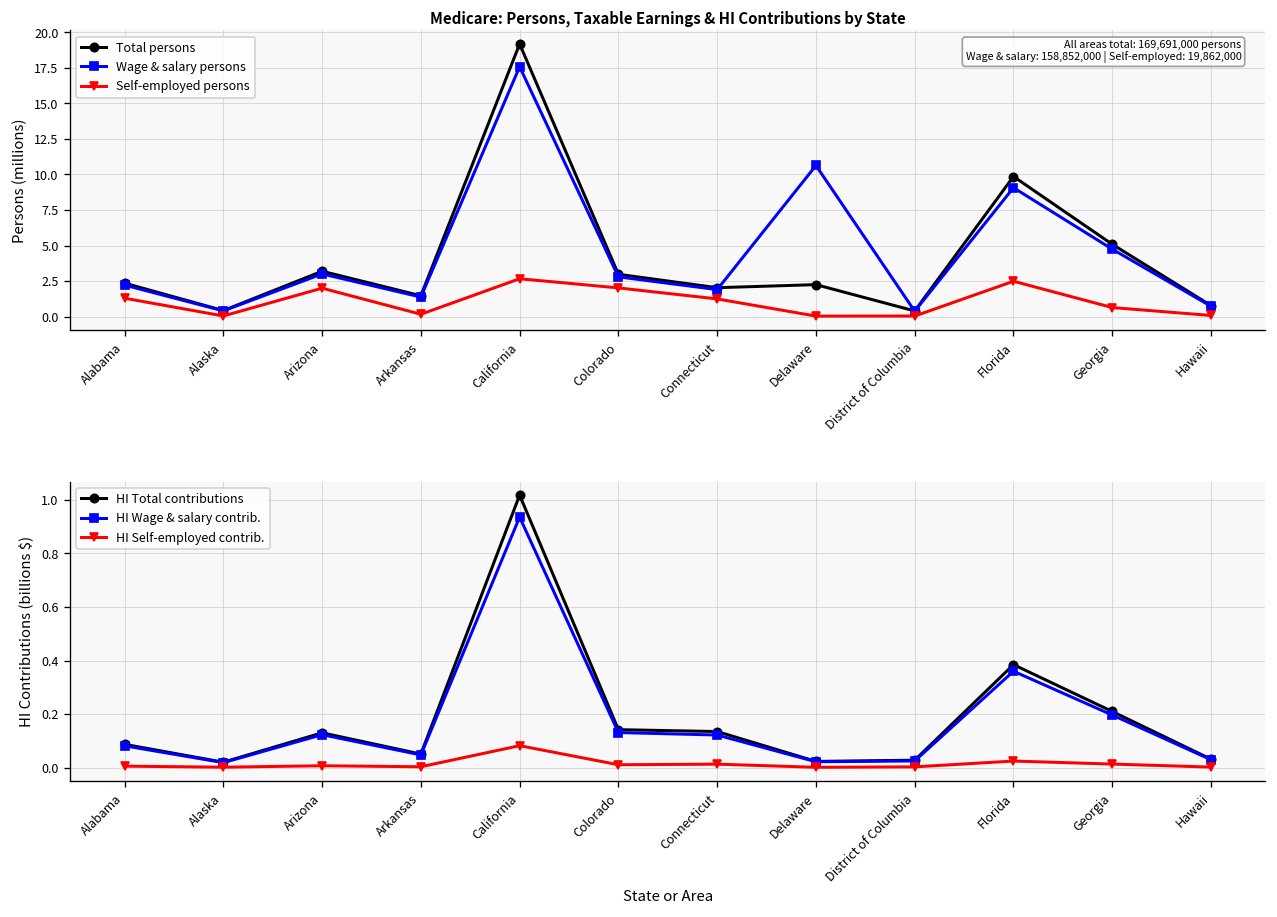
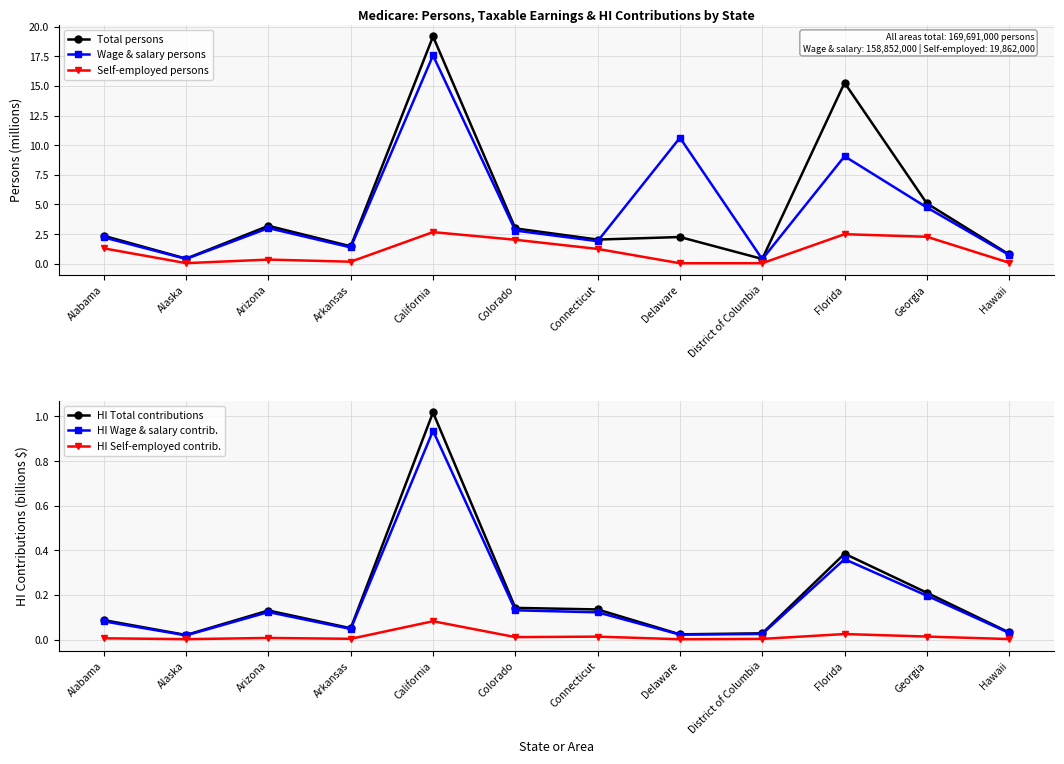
  {
    "Medicare: Persons, Taxable Earnings & HI Contributions by State": {
      "Total persons": {
        "California": 19.2,
        "Delaware": 2.3,
-       "Florida": 9.9,
+       "Florida": 15.3,
        "Georgia": 5.1
      },
      "Wage & salary persons": {
        "California": 17.6,
        "Delaware": 10.6,
        "Florida": 9.1,
        "Georgia": 4.7
      },
      "Self-employed persons": {
        "Alabama": 1.3,
        "Alaska": 0.0,
-       "Arizona": 2.0,
+       "Arizona": 0.3,
        "Arkansas": 0.2,
        "California": 2.7,
        "Colorado": 2.0,
        "Connecticut": 1.2,
        "Delaware": 0.0,
        "District of Columbia": 0.0,
        "Florida": 2.5,
-       "Georgia": 0.6,
+       "Georgia": 2.3,
        "Hawaii": 0.1
      }
    }
  }
